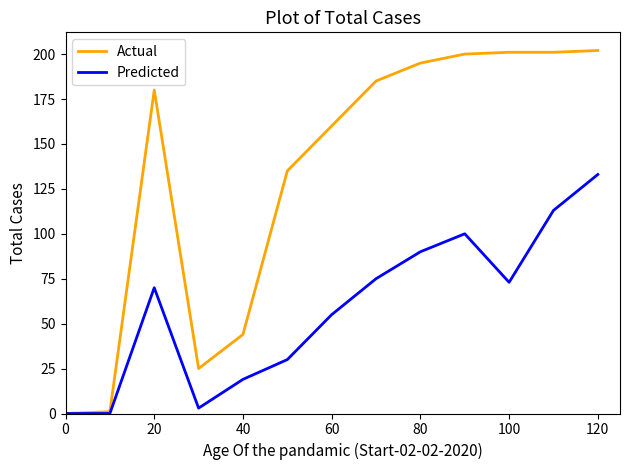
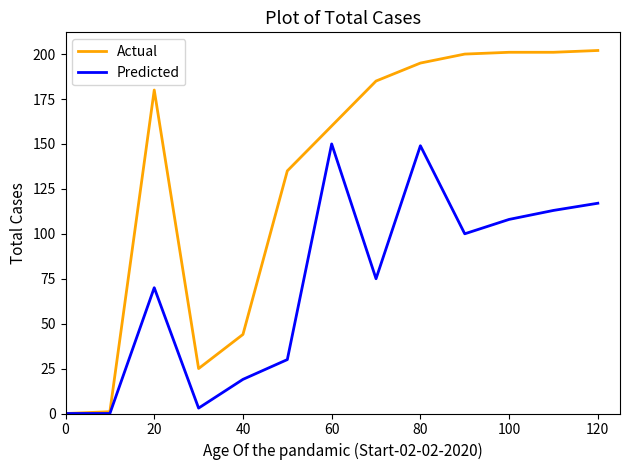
  {
    "Actual": {
      "20": 180,
      "40": 44,
      "60": 160,
      "80": 195,
      "100": 201,
      "120": 202
    },
    "Predicted": {
      "20": 70,
      "40": 19,
-     "60": 55,
-     "80": 90,
-     "100": 73,
-     "120": 133
+     "60": 150,
+     "80": 149,
+     "100": 108,
+     "120": 117
    }
  }
